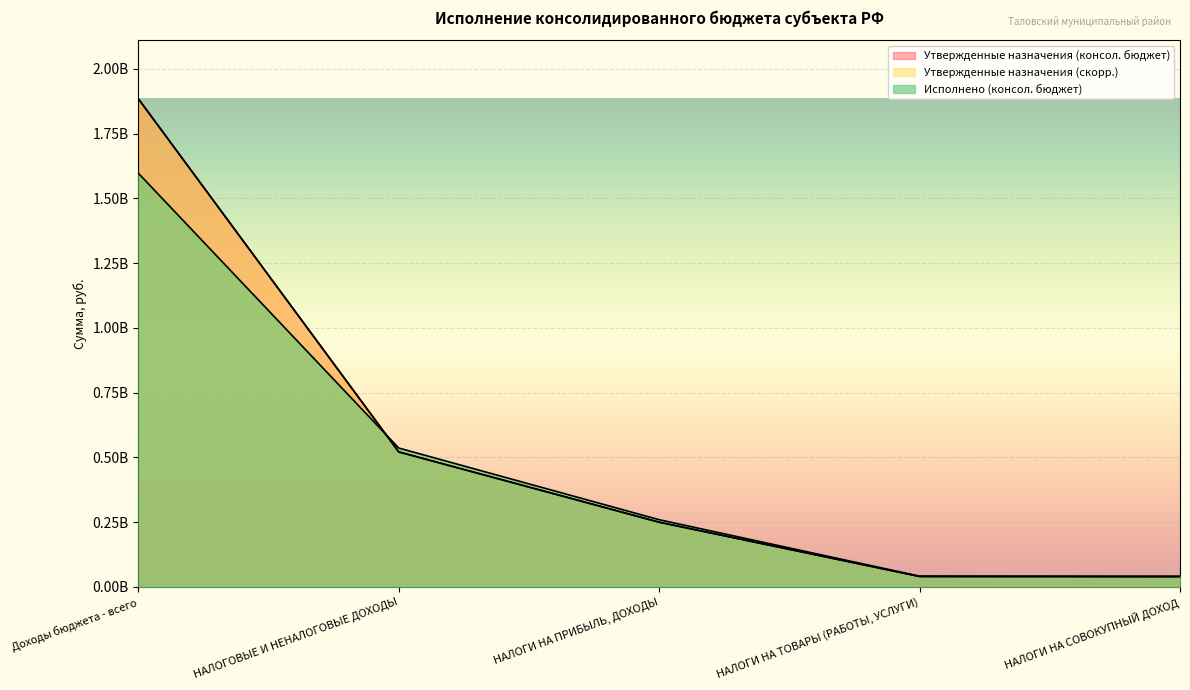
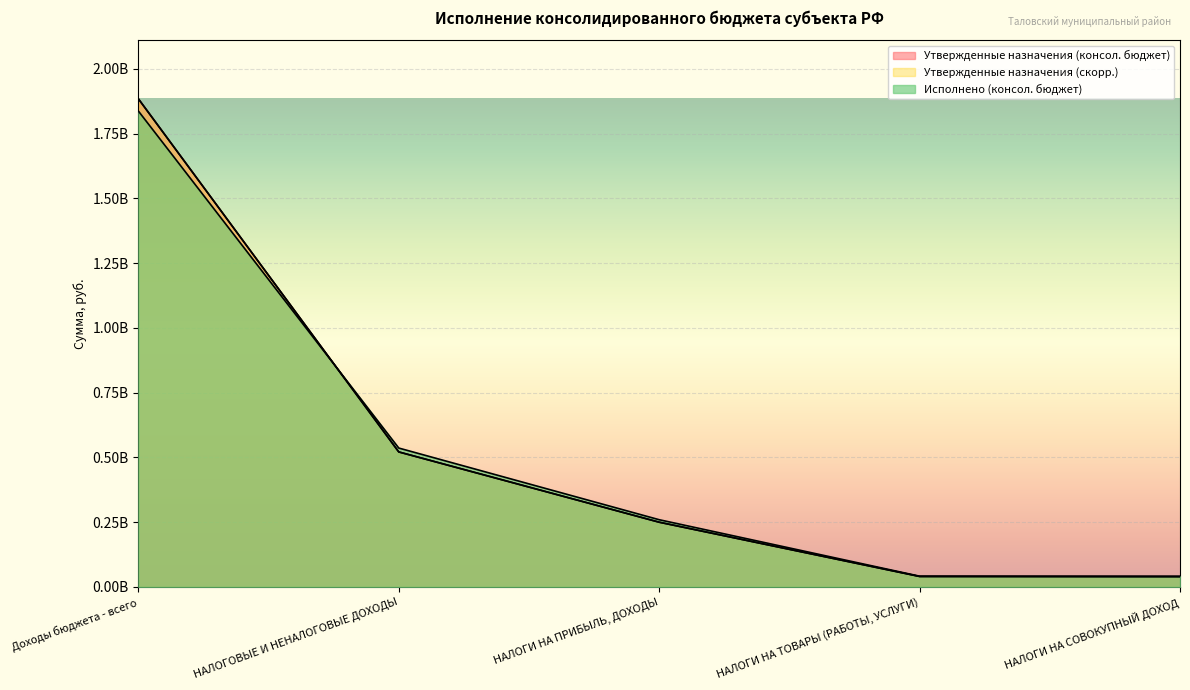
  {
    "Утвержденные назначения (скорр.)": {
      "Доходы бюджета - всего": 1880000000,
      "НАЛОГОВЫЕ И НЕНАЛОГОВЫЕ ДОХОДЫ": 520000000
    },
    "Исполнено (консол. бюджет)": {
-     "Доходы бюджета - всего": 1600000000,
+     "Доходы бюджета - всего": 1840000000,
      "НАЛОГОВЫЕ И НЕНАЛОГОВЫЕ ДОХОДЫ": 540000000
    }
  }
